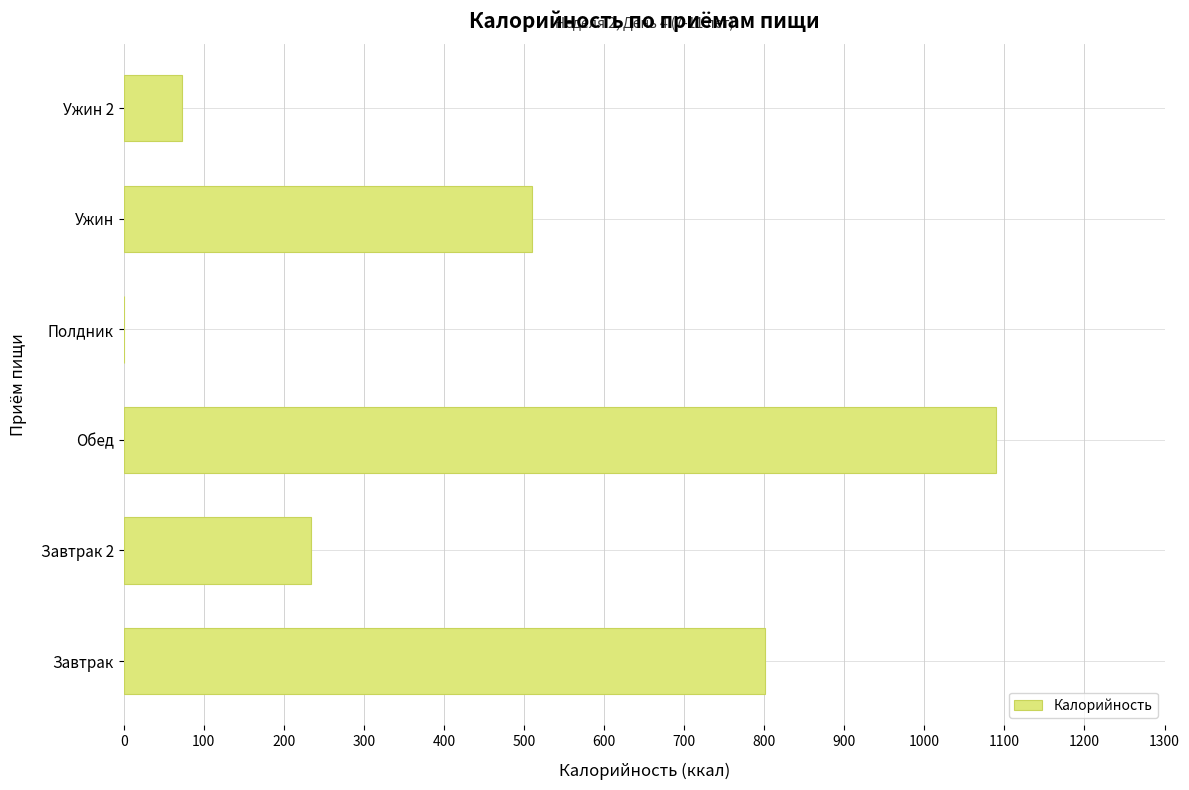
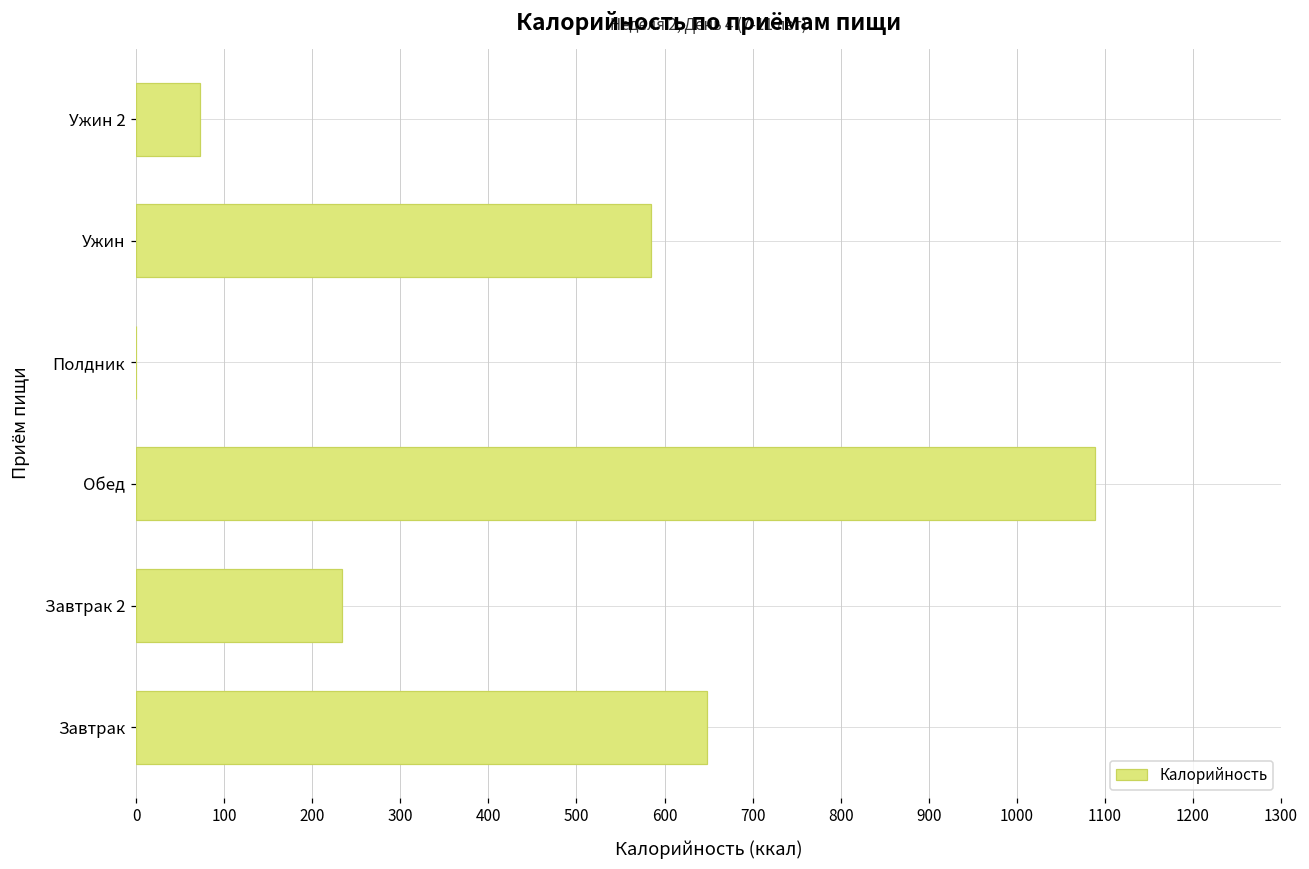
  {
    "Ужин 2": 70,
-   "Ужин": 510,
+   "Ужин": 580,
    "Полдник": 0,
    "Обед": 1090,
    "Завтрак 2": 230,
-   "Завтрак": 800
+   "Завтрак": 650
  }
